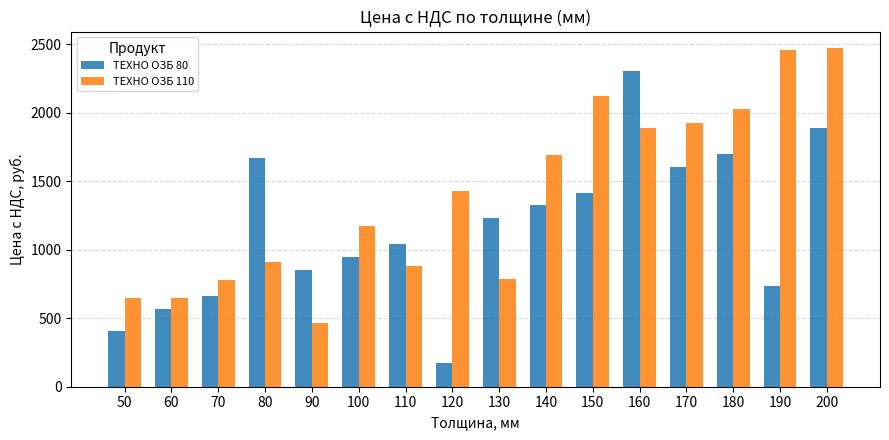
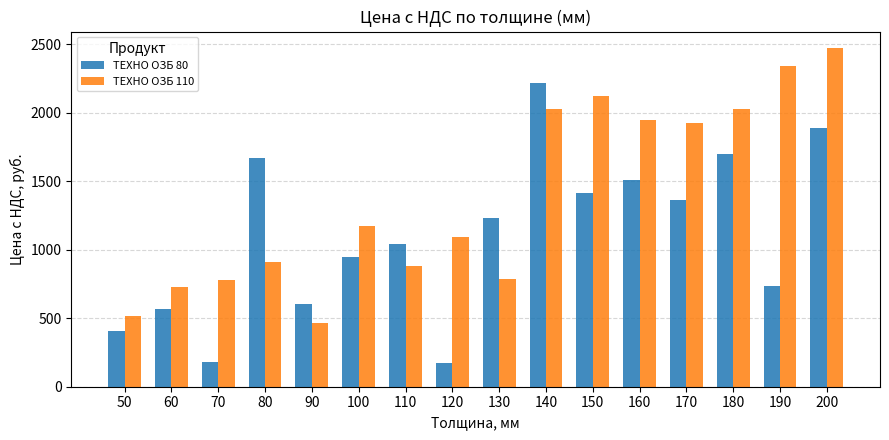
  {
    "ТЕХНО ОЗБ 80": {
      "50": 410,
      "60": 570,
-     "70": 660,
+     "70": 180,
      "80": 1670,
-     "90": 850,
+     "90": 600,
      "100": 940,
      "110": 1040,
      "120": 170,
      "130": 1230,
-     "140": 1320,
+     "140": 2220,
      "150": 1420,
-     "160": 2300,
-     "170": 1610,
+     "160": 1510,
+     "170": 1360,
      "180": 1700,
      "190": 740,
      "200": 1890
    },
    "ТЕХНО ОЗБ 110": {
-     "50": 650,
-     "60": 650,
+     "50": 520,
+     "60": 730,
      "70": 780,
      "80": 910,
      "90": 470,
      "100": 1170,
      "110": 880,
-     "120": 1430,
+     "120": 1090,
      "130": 790,
-     "140": 1690,
+     "140": 2020,
      "150": 2120,
-     "160": 1890,
+     "160": 1950,
      "170": 1920,
      "180": 2030,
-     "190": 2450,
+     "190": 2340,
      "200": 2470
    }
  }
